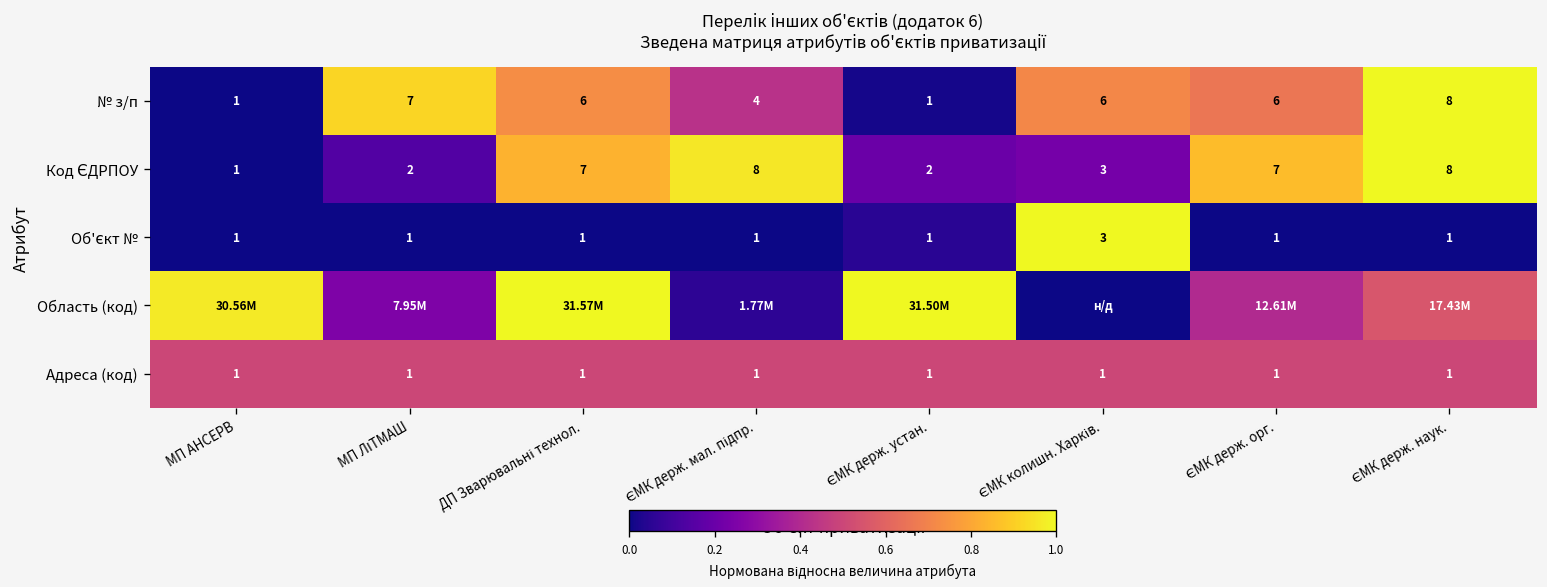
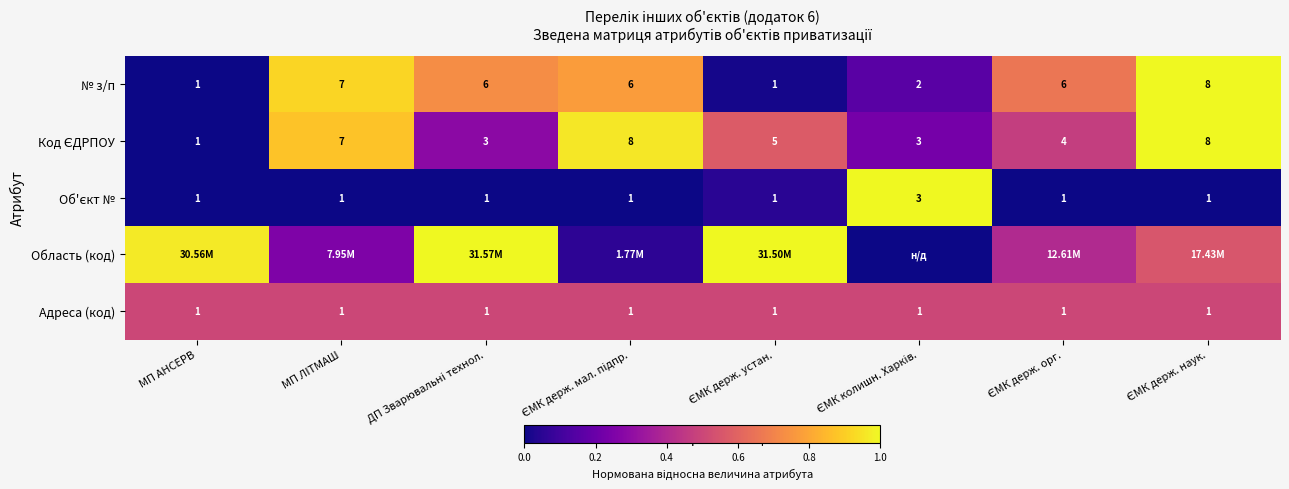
  {
    "№ з/п": {
      "МП АНСЕРВ": "1",
      "МП ЛІТМАШ": "7",
      "ДП Зварювальні технол.": "6",
-     "ЄМК держ. мал. підпр.": "4",
+     "ЄМК держ. мал. підпр.": "6",
      "ЄМК держ. устан.": "1",
-     "ЄМК колишн. Харків.": "6",
+     "ЄМК колишн. Харків.": "2",
      "ЄМК держ. орг.": "6",
      "ЄМК держ. наук.": "8"
    },
    "Код ЄДРПОУ": {
      "МП АНСЕРВ": "1",
-     "МП ЛІТМАШ": "2",
-     "ДП Зварювальні технол.": "7",
+     "МП ЛІТМАШ": "7",
+     "ДП Зварювальні технол.": "3",
      "ЄМК держ. мал. підпр.": "8",
-     "ЄМК держ. устан.": "2",
+     "ЄМК держ. устан.": "5",
      "ЄМК колишн. Харків.": "3",
-     "ЄМК держ. орг.": "7",
+     "ЄМК держ. орг.": "4",
      "ЄМК держ. наук.": "8"
    },
    "Об'єкт №": {
      "МП АНСЕРВ": "1",
      "МП ЛІТМАШ": "1",
      "ДП Зварювальні технол.": "1",
      "ЄМК держ. мал. підпр.": "1",
      "ЄМК держ. устан.": "1",
      "ЄМК колишн. Харків.": "3",
      "ЄМК держ. орг.": "1",
      "ЄМК держ. наук.": "1"
    },
    "Область (код)": {
      "МП АНСЕРВ": "30.56M",
      "МП ЛІТМАШ": "7.95M",
      "ДП Зварювальні технол.": "31.57M",
      "ЄМК держ. мал. підпр.": "1.77M",
      "ЄМК держ. устан.": "31.50M",
      "ЄМК держ. орг.": "12.61M",
      "ЄМК держ. наук.": "17.43M"
    },
    "Адреса (код)": {
      "МП АНСЕРВ": "1",
      "МП ЛІТМАШ": "1",
      "ДП Зварювальні технол.": "1",
      "ЄМК держ. мал. підпр.": "1",
      "ЄМК держ. устан.": "1",
      "ЄМК колишн. Харків.": "1",
      "ЄМК держ. орг.": "1",
      "ЄМК держ. наук.": "1"
    }
  }
